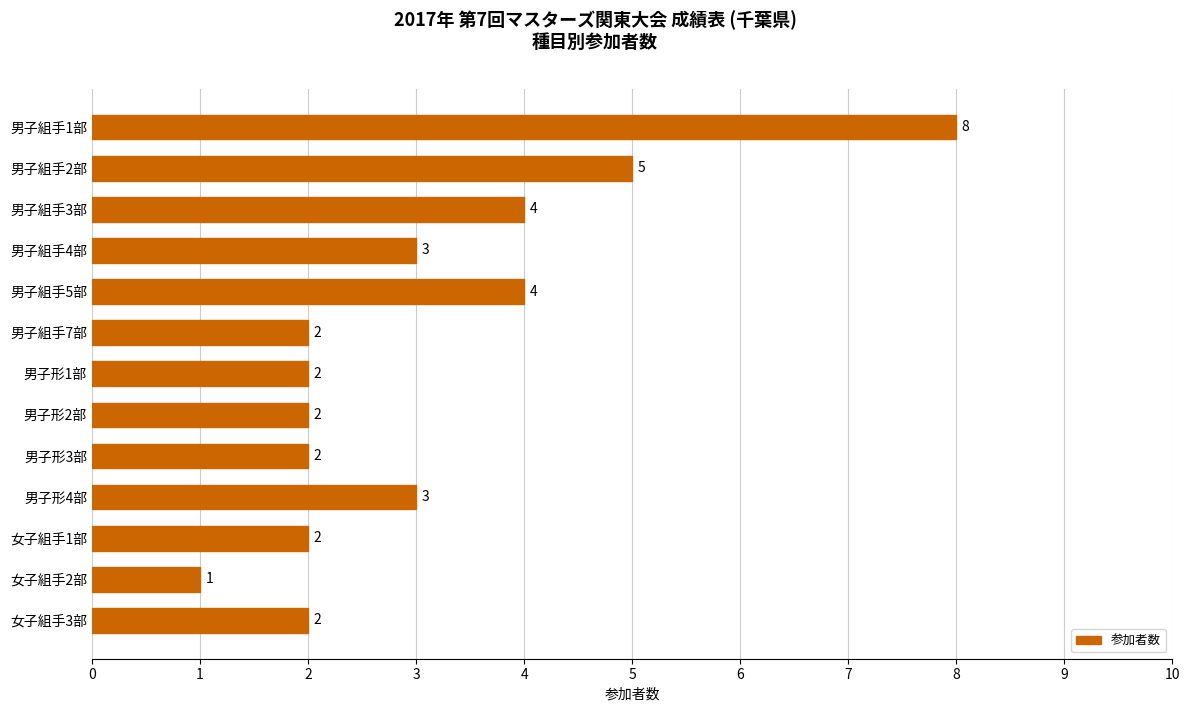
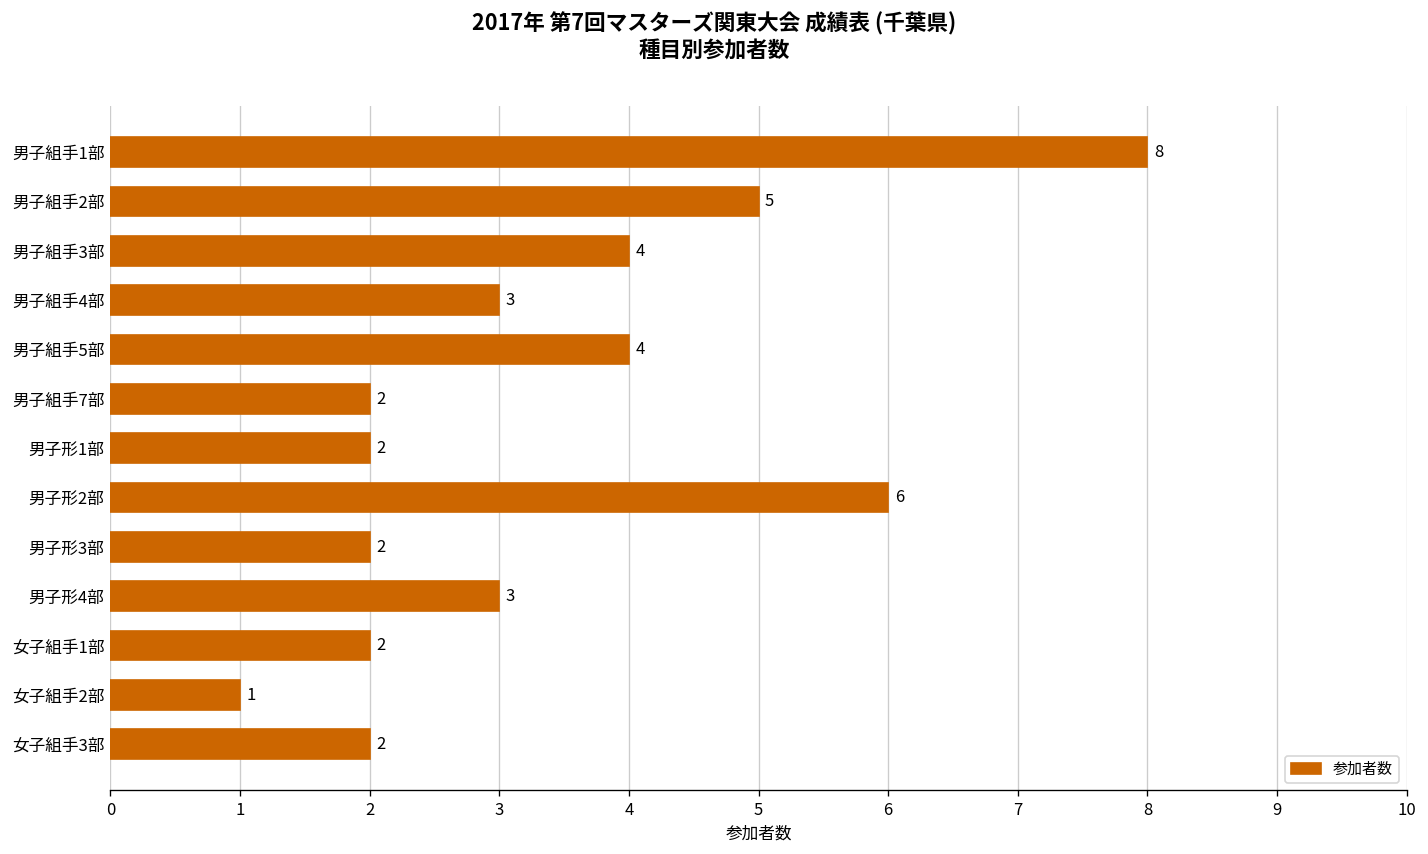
  {
    "男子組手1部": 8,
    "男子組手2部": 5,
    "男子組手3部": 4,
    "男子組手4部": 3,
    "男子組手5部": 4,
    "男子組手7部": 2,
    "男子形1部": 2,
-   "男子形2部": 2,
+   "男子形2部": 6,
    "男子形3部": 2,
    "男子形4部": 3,
    "女子組手1部": 2,
    "女子組手2部": 1,
    "女子組手3部": 2
  }
